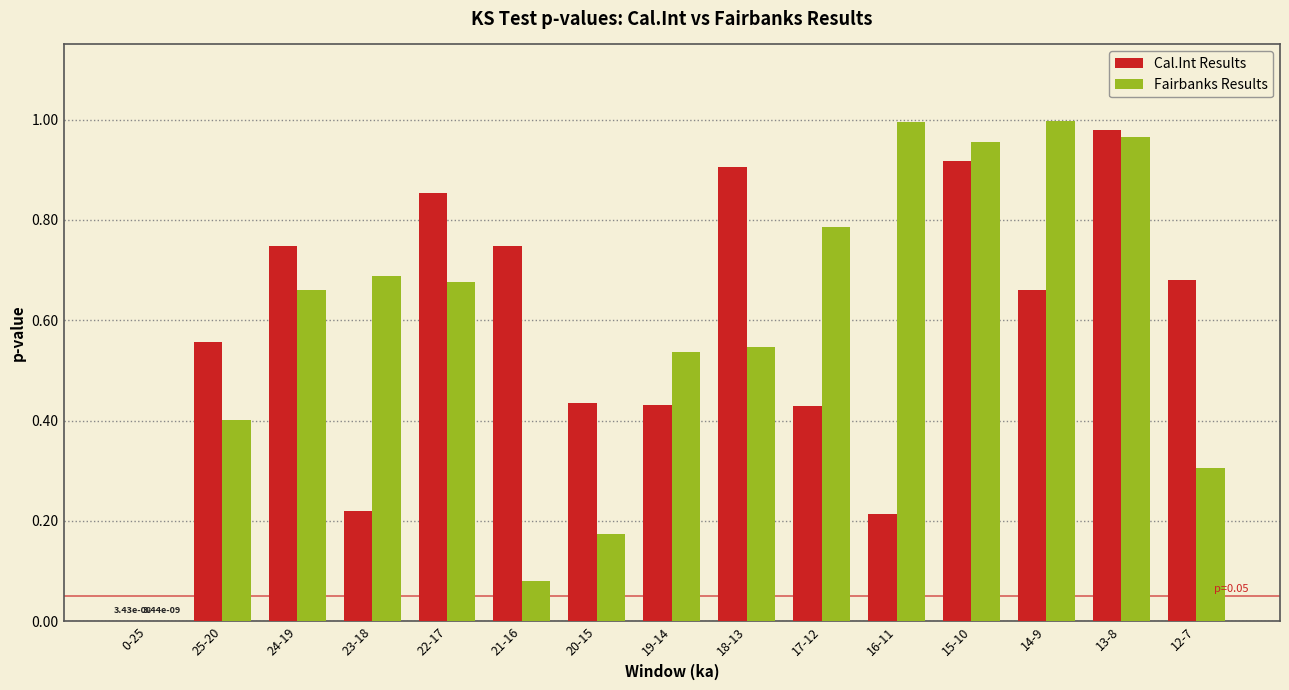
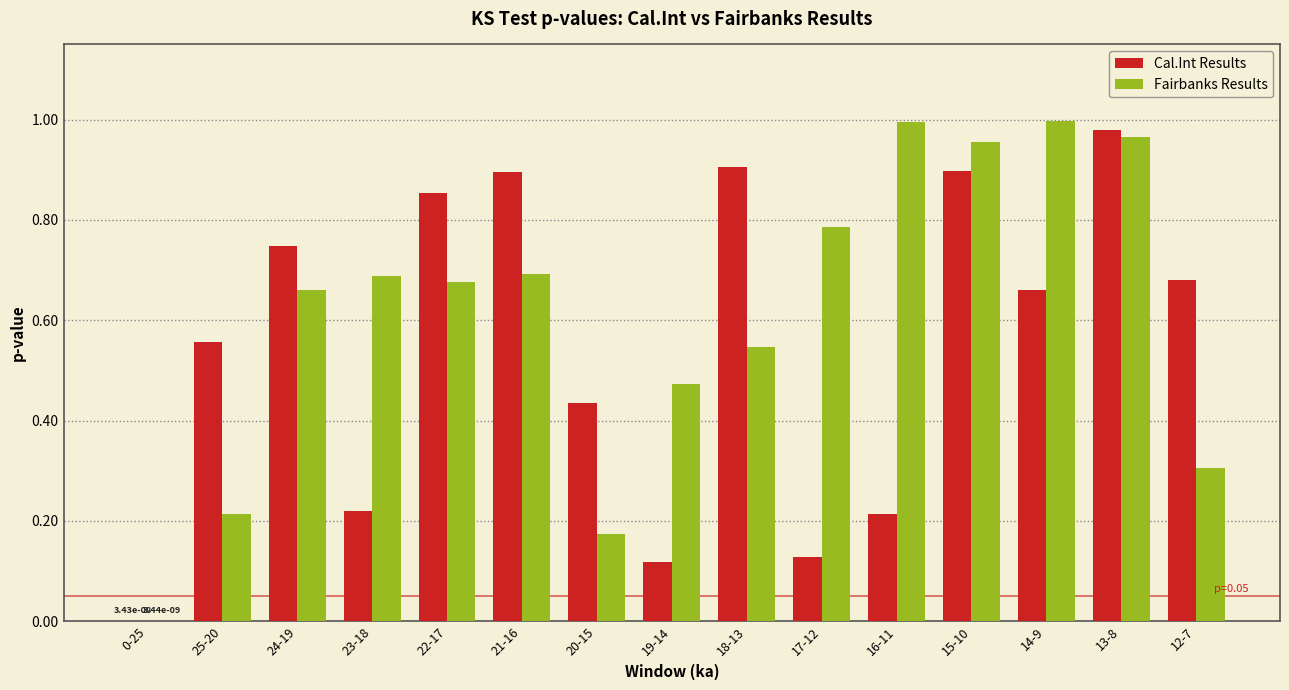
  {
    "Cal.Int Results": {
      "25-20": 0.56,
      "24-19": 0.75,
      "23-18": 0.22,
      "22-17": 0.85,
-     "21-16": 0.75,
+     "21-16": 0.90,
      "20-15": 0.43,
-     "19-14": 0.43,
+     "19-14": 0.12,
      "18-13": 0.91,
-     "17-12": 0.43,
+     "17-12": 0.13,
      "16-11": 0.21,
-     "15-10": 0.92,
+     "15-10": 0.90,
      "14-9": 0.66,
      "13-8": 0.98,
      "12-7": 0.68
    },
    "Fairbanks Results": {
-     "25-20": 0.40,
+     "25-20": 0.21,
      "24-19": 0.66,
      "23-18": 0.69,
      "22-17": 0.68,
-     "21-16": 0.08,
+     "21-16": 0.69,
      "20-15": 0.17,
-     "19-14": 0.54,
+     "19-14": 0.47,
      "18-13": 0.55,
      "17-12": 0.79,
      "16-11": 0.99,
      "15-10": 0.96,
      "14-9": 1.00,
      "13-8": 0.97,
      "12-7": 0.31
    }
  }
